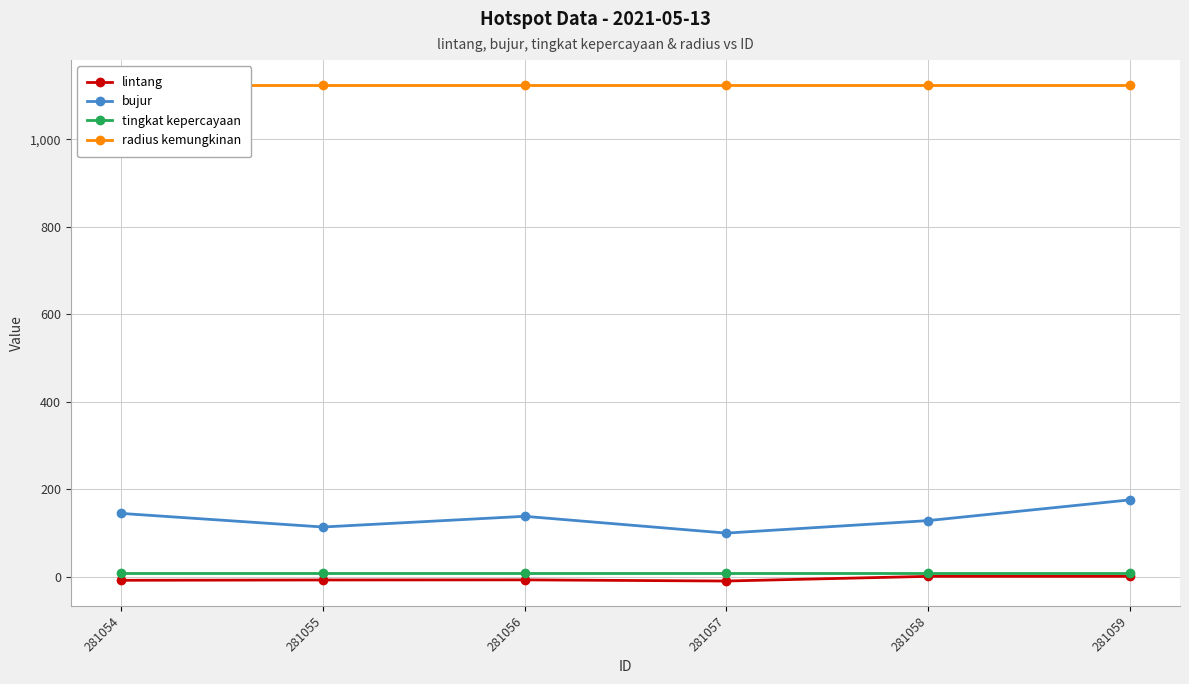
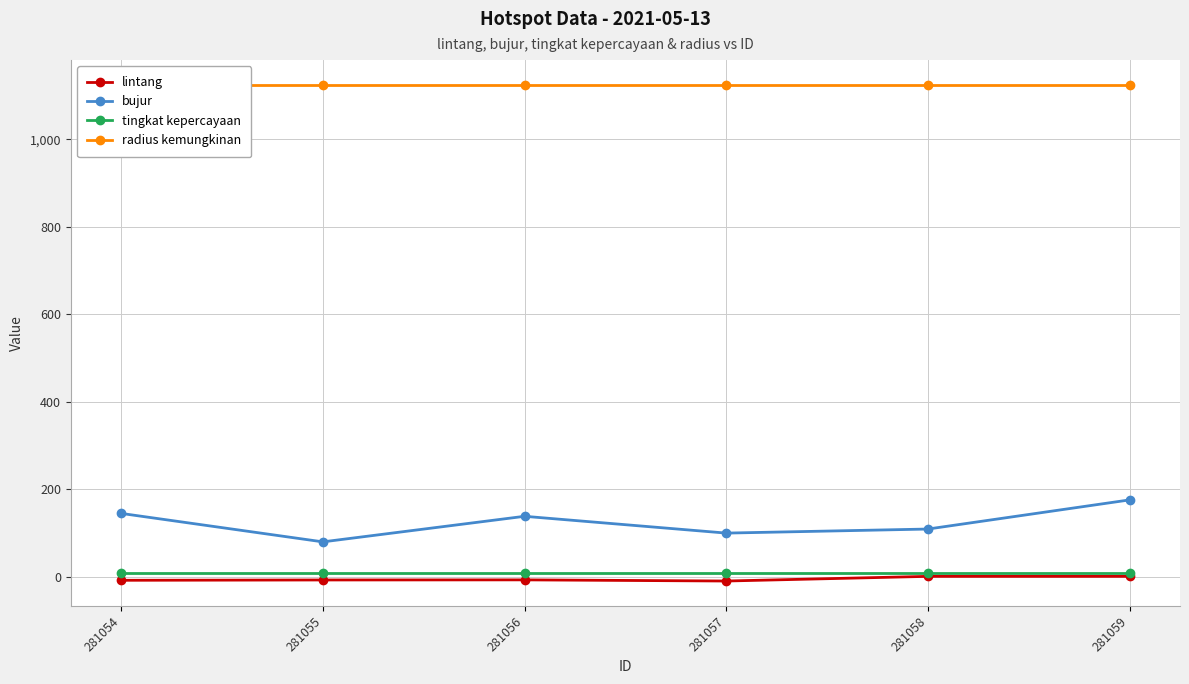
  {
    "lintang": {
      "281054": "-10",
      "281055": "-10",
      "281056": "-10",
      "281057": "-10",
      "281058": "0",
      "281059": "0"
    },
    "bujur": {
      "281054": "140",
-     "281055": "110",
+     "281055": "80",
      "281056": "140",
      "281057": "100",
-     "281058": "130",
+     "281058": "110",
      "281059": "180"
    },
    "tingkat kepercayaan": {
      "281054": "10",
      "281055": "10",
      "281056": "10",
      "281057": "10",
      "281058": "10",
      "281059": "10"
    },
    "radius kemungkinan": {
      "281055": "1,130",
      "281056": "1,130",
      "281057": "1,130",
      "281058": "1,130",
      "281059": "1,130"
    }
  }
